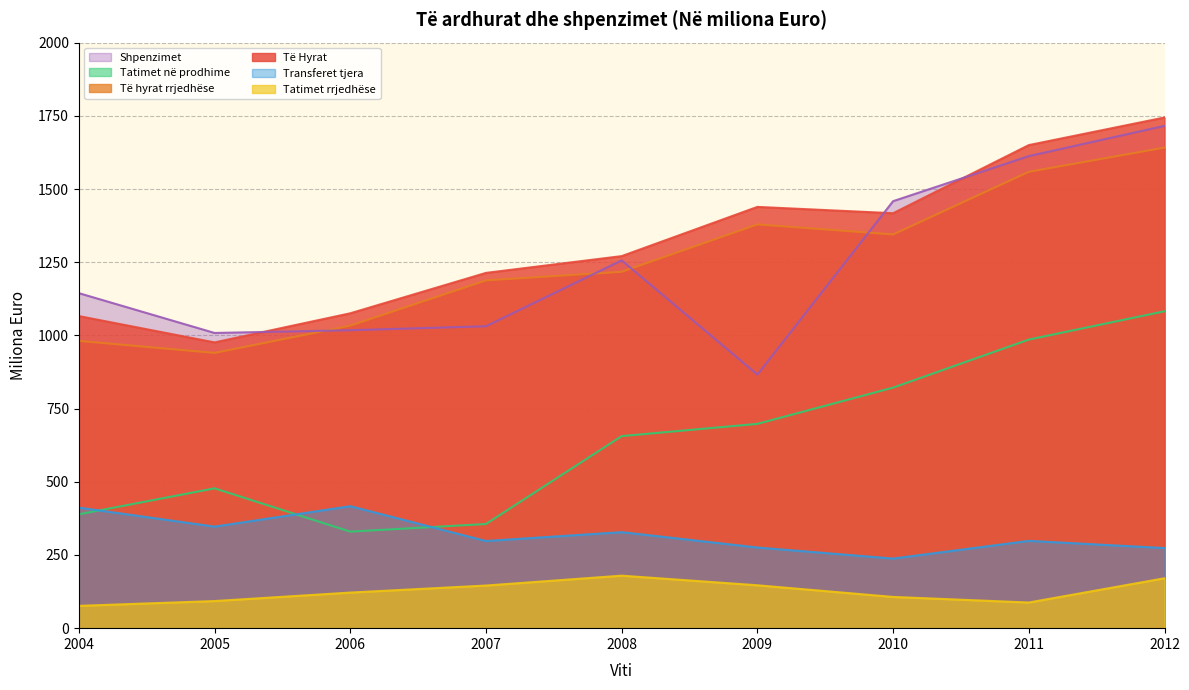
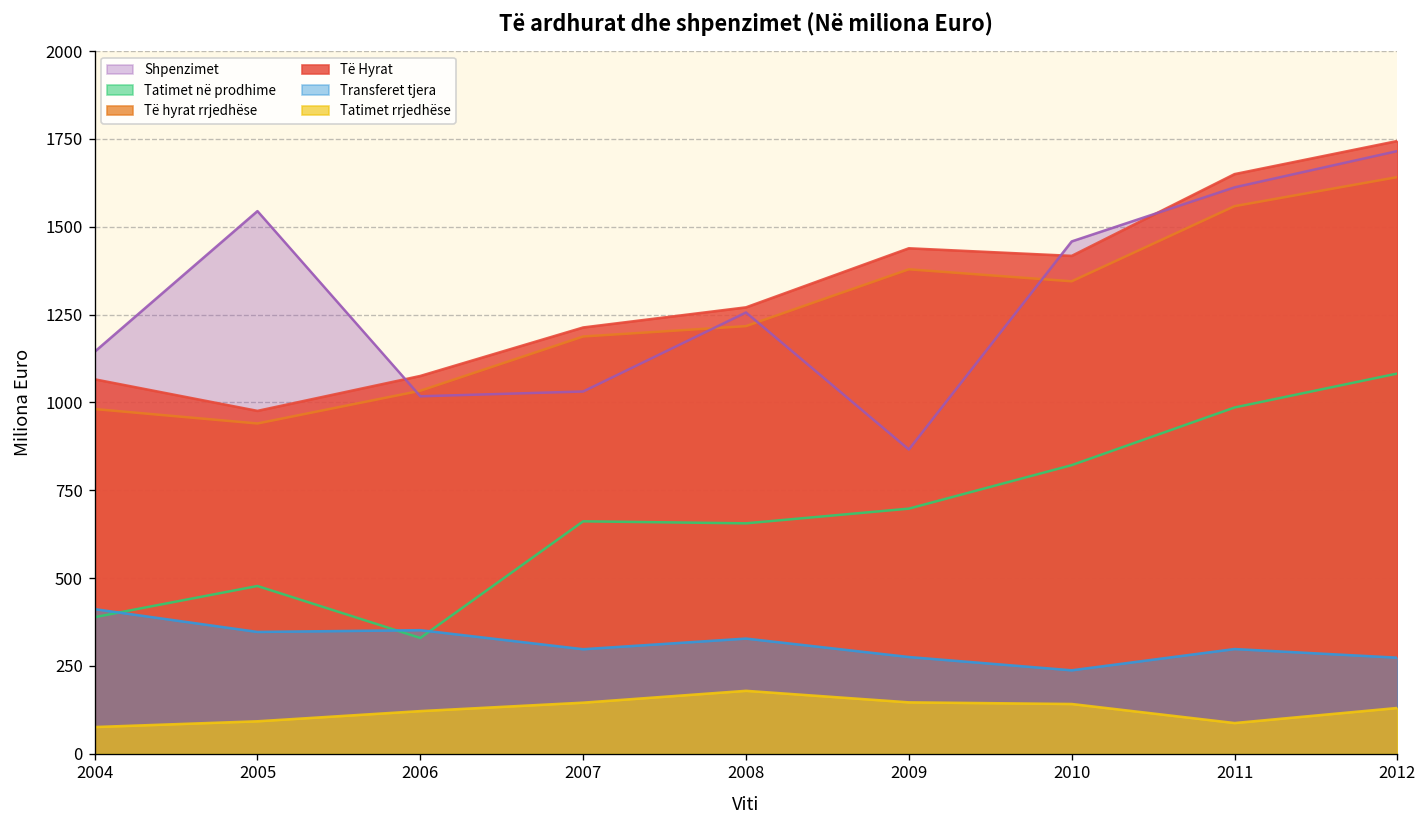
  {
    "Shpenzimet": {
      "2004": 1140,
-     "2005": 1010,
+     "2005": 1540,
      "2006": 1020,
      "2007": 1030,
      "2008": 1260,
      "2009": 870,
      "2010": 1460,
      "2011": 1610,
      "2012": 1720
    },
    "Tatimet në prodhime": {
      "2004": 390,
      "2005": 480,
      "2006": 330,
-     "2007": 360,
+     "2007": 660,
      "2008": 660,
      "2009": 700,
      "2010": 820,
      "2011": 990,
      "2012": 1080
    },
    "Transferet tjera": {
      "2004": 410,
      "2005": 350,
-     "2006": 420,
+     "2006": 350,
      "2007": 300,
      "2008": 330,
      "2009": 280,
      "2010": 240,
      "2011": 300,
      "2012": 270
    },
    "Tatimet rrjedhëse": {
      "2004": 80,
      "2005": 90,
      "2006": 120,
      "2007": 150,
      "2008": 180,
      "2009": 150,
-     "2010": 110,
+     "2010": 140,
      "2011": 90,
-     "2012": 170
+     "2012": 130
    }
  }
